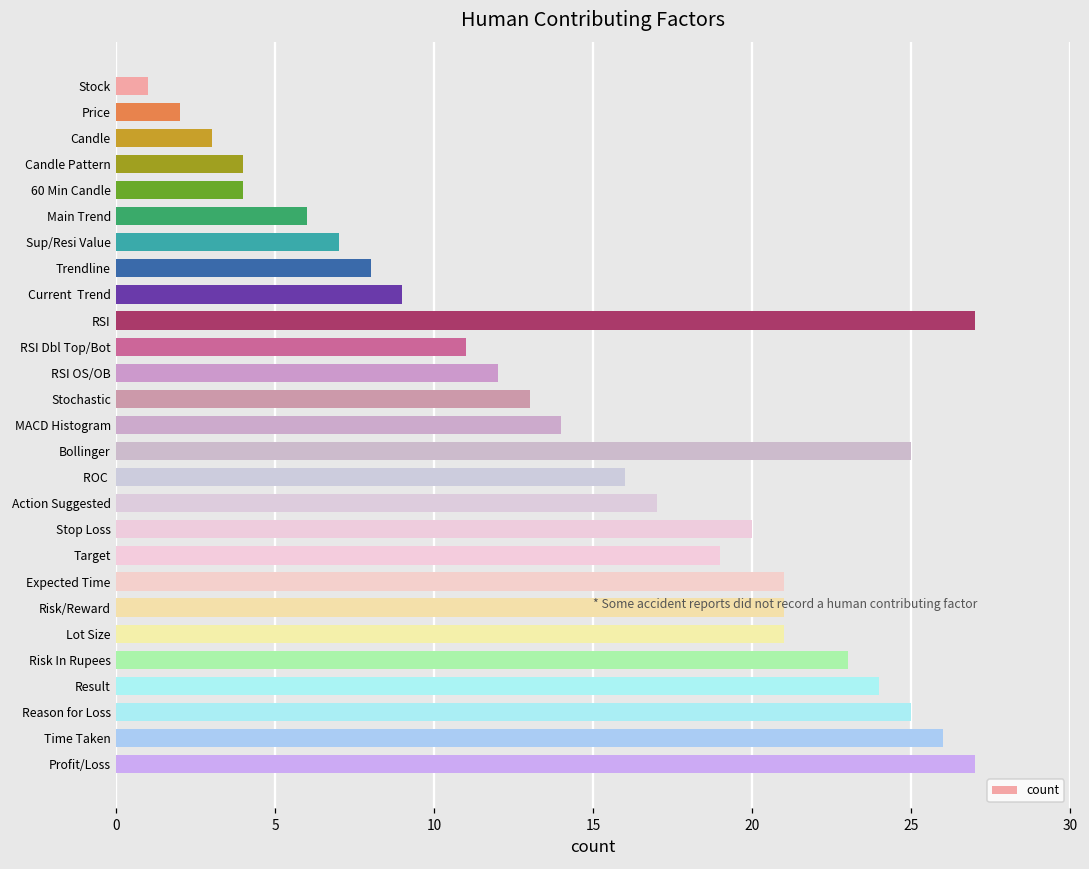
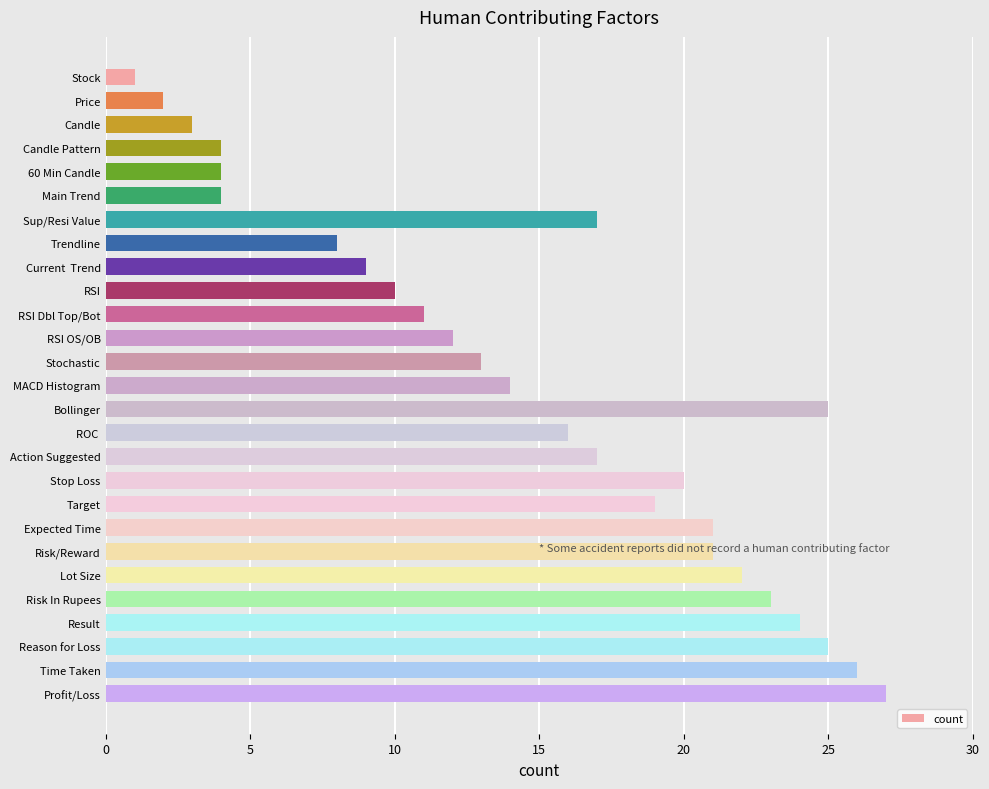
  {
    "Stock": 1,
    "Price": 2,
    "Candle": 3,
    "Candle Pattern": 4,
    "60 Min Candle": 4,
-   "Main Trend": 6,
-   "Sup/Resi Value": 7,
+   "Main Trend": 4,
+   "Sup/Resi Value": 17,
    "Trendline": 8,
    "Current Trend": 9,
-   "RSI": 27,
+   "RSI": 10,
    "RSI Dbl Top/Bot": 11,
    "RSI OS/OB": 12,
    "Stochastic": 13,
    "MACD Histogram": 14,
    "Bollinger": 25,
    "ROC": 16,
    "Action Suggested": 17,
    "Stop Loss": 20,
    "Target": 19,
    "Expected Time": 21,
    "Risk/Reward": 21,
-   "Lot Size": 21,
+   "Lot Size": 22,
    "Risk In Rupees": 23,
    "Result": 24,
    "Reason for Loss": 25,
    "Time Taken": 26,
    "Profit/Loss": 27
  }
